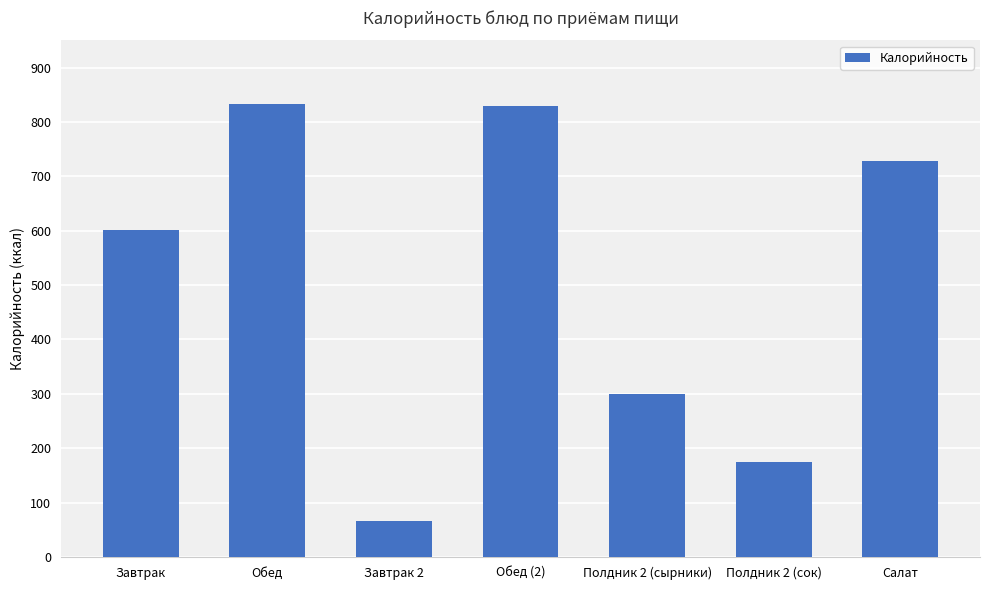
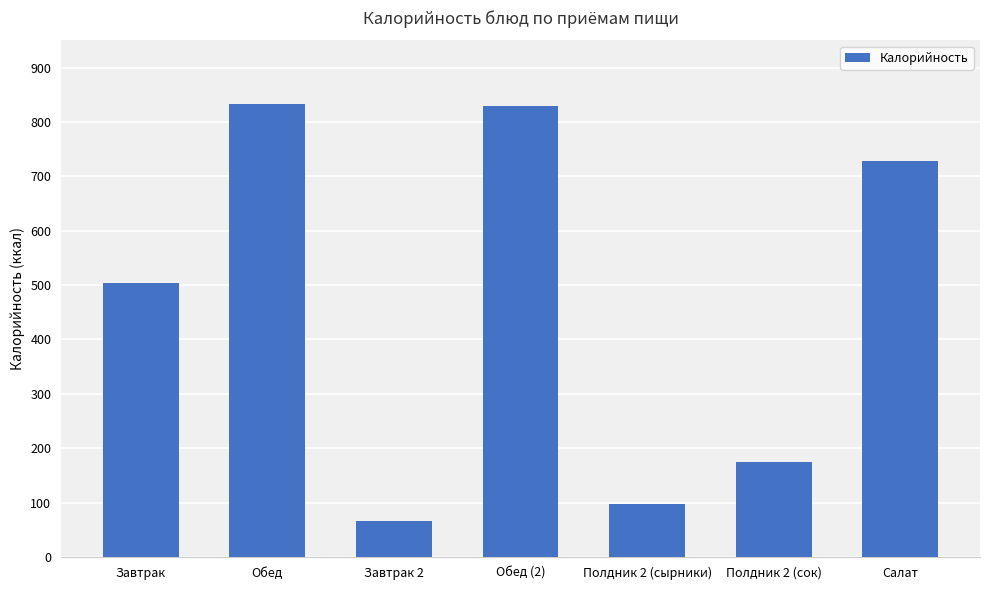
  {
-   "Завтрак": 600,
+   "Завтрак": 500,
    "Обед": 830,
    "Завтрак 2": 70,
    "Обед (2)": 830,
-   "Полдник 2 (сырники)": 300,
+   "Полдник 2 (сырники)": 100,
    "Полдник 2 (сок)": 180,
    "Салат": 730
  }
